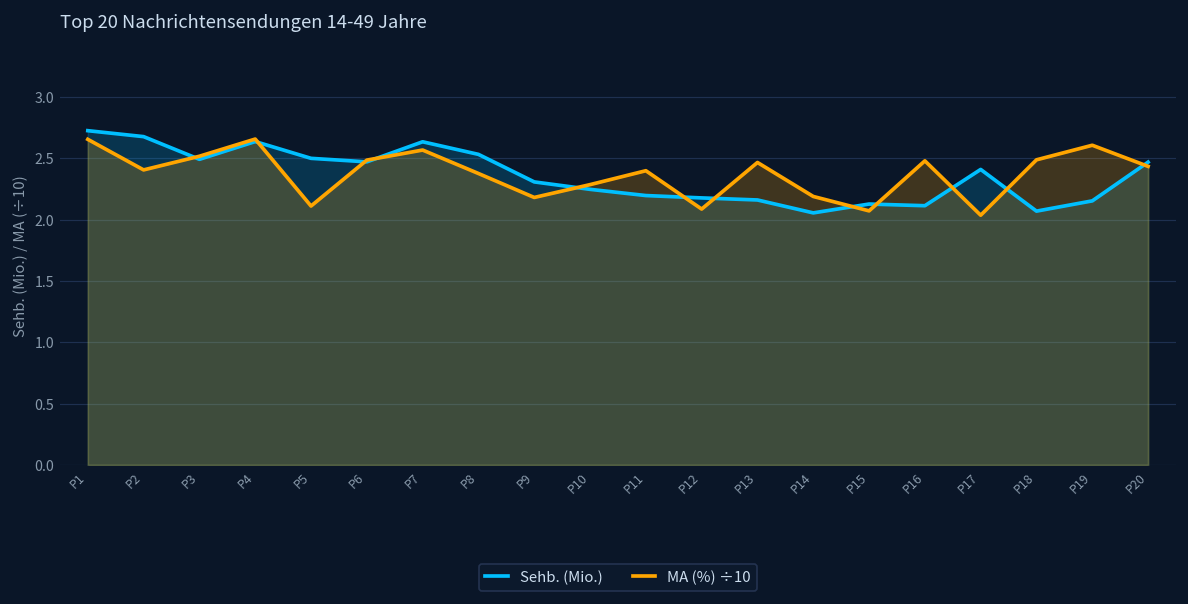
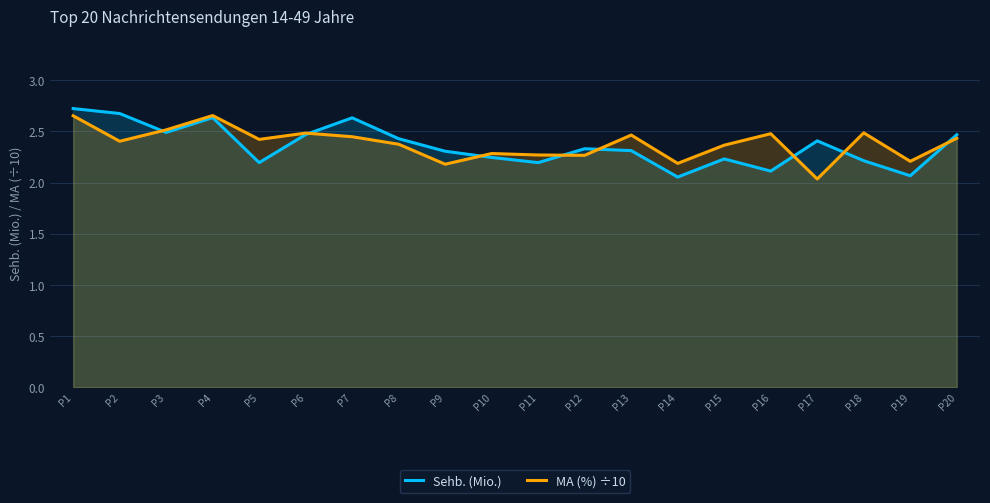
  {
    "Sehb. (Mio.)": {
      "P1": 2.72,
      "P2": 2.68,
      "P3": 2.49,
-     "P5": 2.50,
+     "P5": 2.20,
      "P7": 2.63,
-     "P8": 2.53,
+     "P8": 2.43,
      "P9": 2.31,
      "P10": 2.25,
      "P11": 2.20,
-     "P12": 2.18,
-     "P13": 2.16,
+     "P12": 2.33,
+     "P13": 2.31,
      "P14": 2.05,
-     "P15": 2.13,
+     "P15": 2.23,
      "P16": 2.11,
      "P17": 2.41,
-     "P18": 2.07,
-     "P19": 2.15,
+     "P18": 2.21,
+     "P19": 2.07,
      "P20": 2.47
    },
    "MA (%) ÷10": {
      "P1": 2.65,
      "P2": 2.40,
      "P3": 2.52,
-     "P5": 2.11,
-     "P7": 2.57,
+     "P5": 2.42,
+     "P7": 2.45,
      "P8": 2.37,
      "P9": 2.18,
      "P10": 2.28,
-     "P11": 2.40,
-     "P12": 2.09,
+     "P11": 2.27,
+     "P12": 2.27,
      "P13": 2.46,
      "P14": 2.19,
-     "P15": 2.07,
+     "P15": 2.37,
      "P16": 2.48,
      "P17": 2.04,
      "P18": 2.49,
-     "P19": 2.61,
+     "P19": 2.21,
      "P20": 2.43
    }
  }
